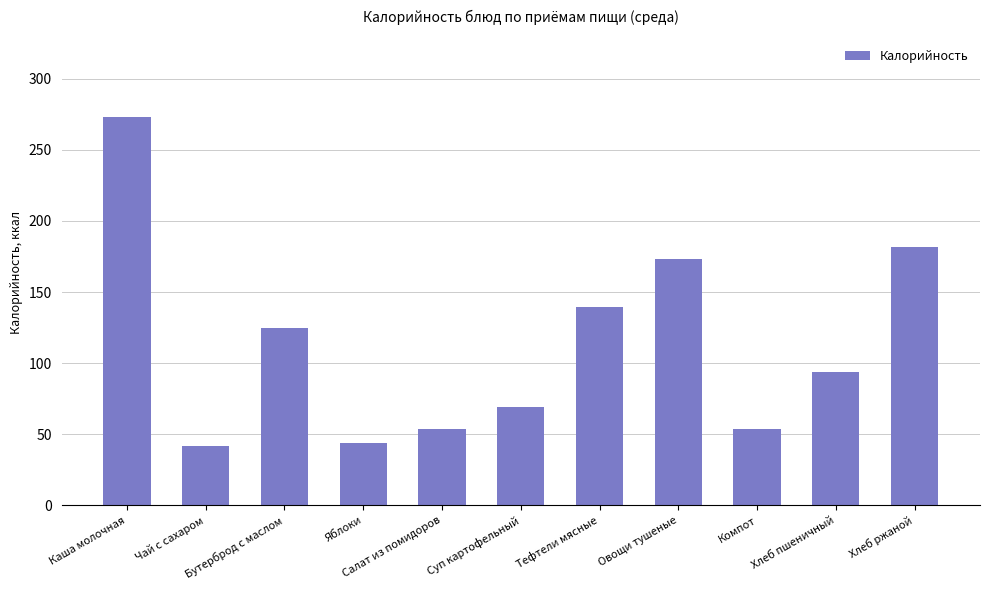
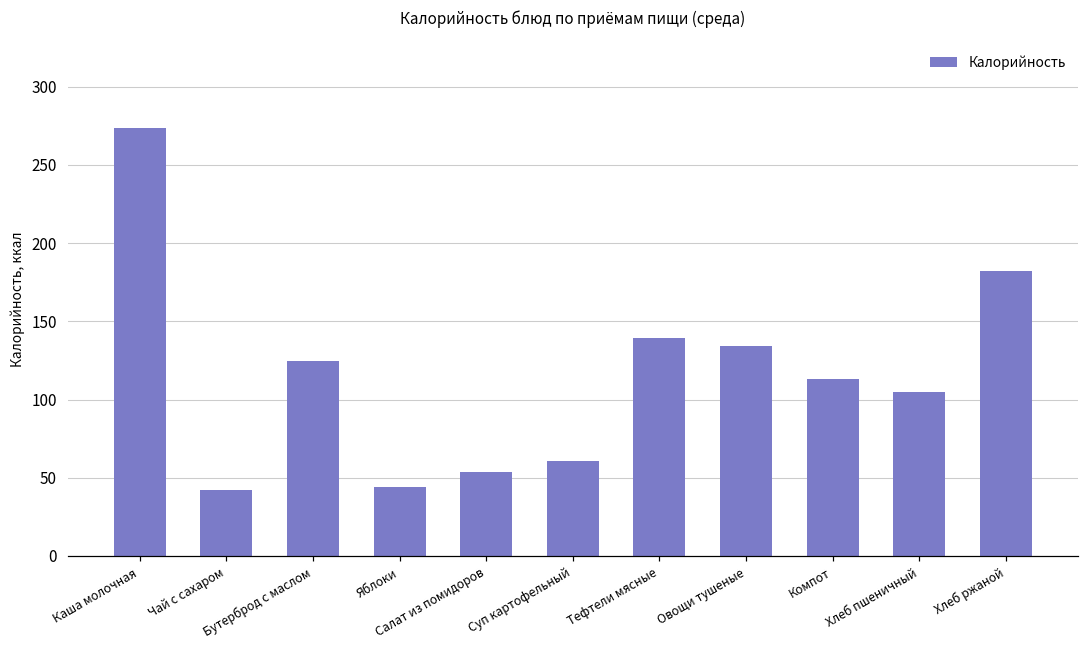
  {
    "Каша молочная": 273,
    "Чай с сахаром": 42,
    "Бутерброд с маслом": 125,
    "Яблоки": 44,
    "Салат из помидоров": 54,
-   "Суп картофельный": 69,
+   "Суп картофельный": 61,
    "Тефтели мясные": 139,
-   "Овощи тушеные": 173,
-   "Компот": 54,
-   "Хлеб пшеничный": 94,
+   "Овощи тушеные": 134,
+   "Компот": 113,
+   "Хлеб пшеничный": 105,
    "Хлеб ржаной": 182
  }
